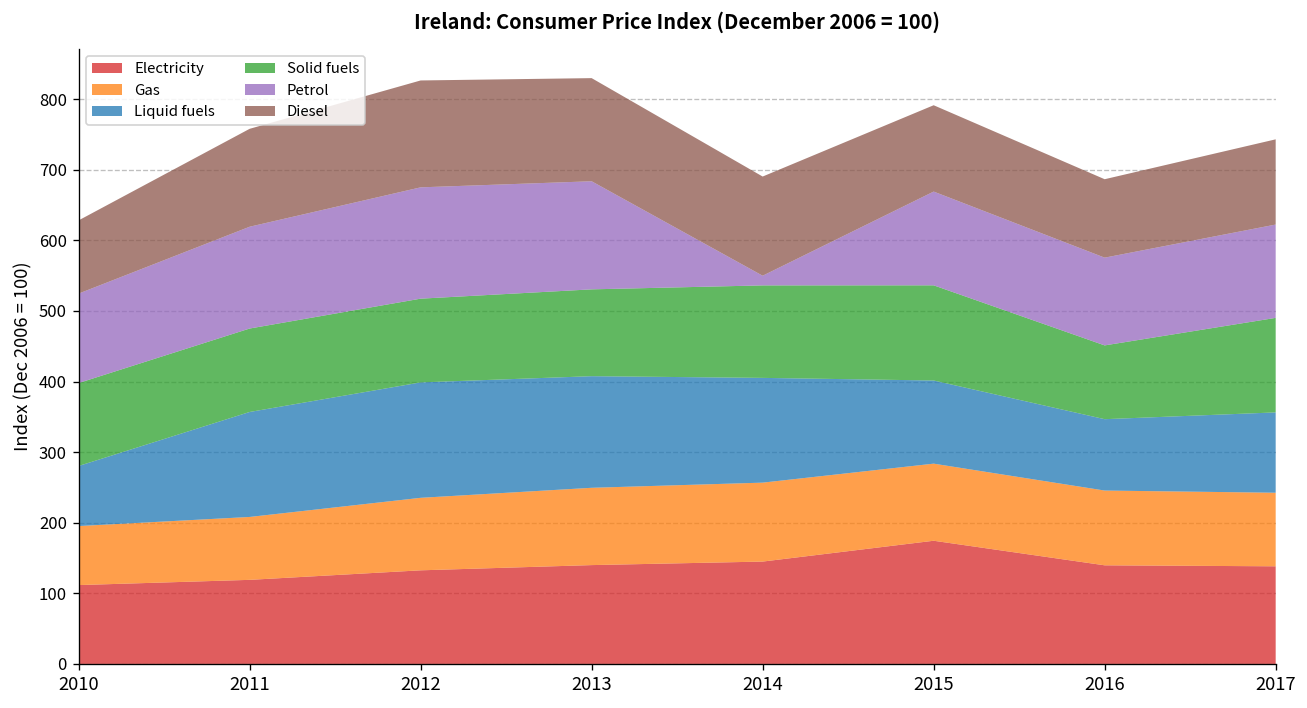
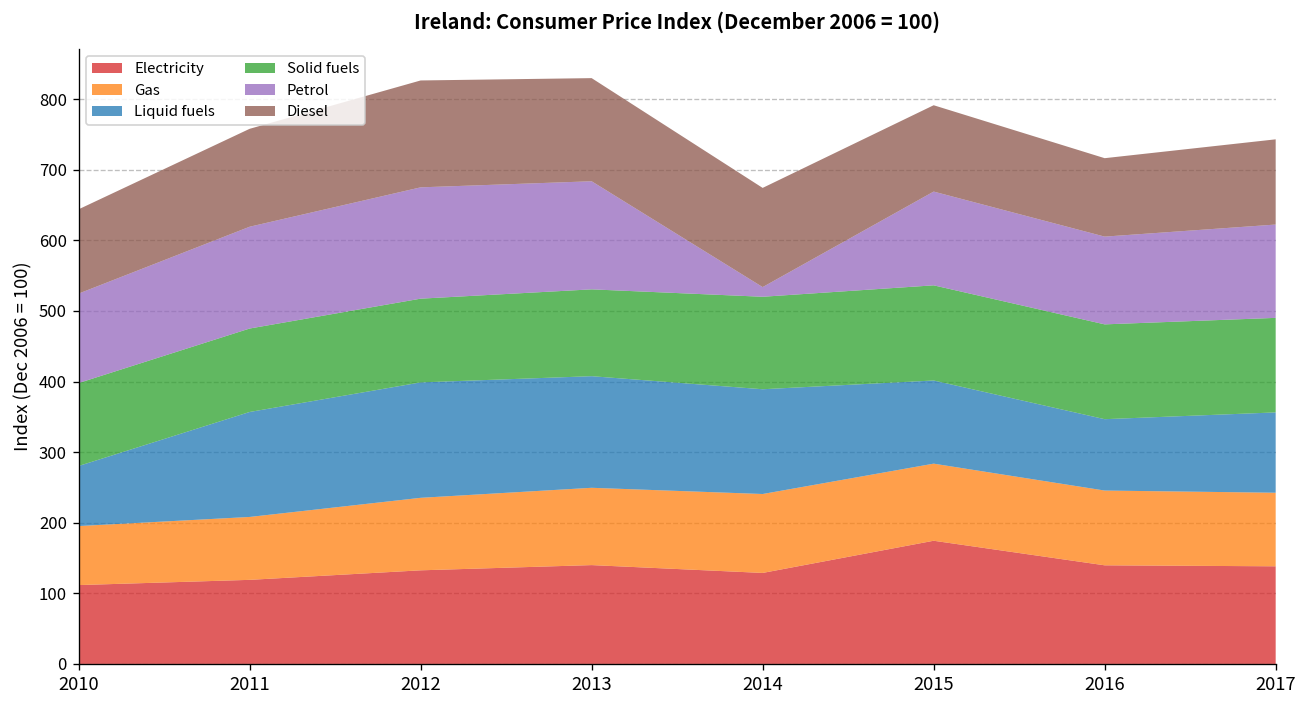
  {
    "Electricity": {
      "2010": 110,
      "2011": 120,
      "2012": 130,
      "2013": 140,
-     "2014": 150,
+     "2014": 130,
      "2015": 170,
      "2016": 140,
      "2017": 140
    },
    "Gas": {
      "2010": 80,
      "2011": 90,
      "2012": 100,
      "2013": 110,
      "2014": 110,
      "2015": 110,
      "2016": 110,
      "2017": 100
    },
    "Liquid fuels": {
      "2010": 90,
      "2011": 150,
      "2012": 160,
      "2013": 160,
      "2014": 150,
      "2015": 120,
      "2016": 100,
      "2017": 110
    },
    "Solid fuels": {
      "2010": 120,
      "2011": 120,
      "2012": 120,
      "2013": 120,
      "2014": 130,
      "2015": 130,
-     "2016": 100,
+     "2016": 130,
      "2017": 130
    },
    "Petrol": {
      "2010": 130,
      "2011": 140,
      "2012": 160,
      "2013": 150,
      "2014": 10,
      "2015": 130,
      "2016": 120,
      "2017": 130
    },
    "Diesel": {
-     "2010": 100,
+     "2010": 120,
      "2012": 150,
      "2013": 150,
      "2014": 140,
      "2015": 120,
      "2016": 110,
      "2017": 120
    }
  }
